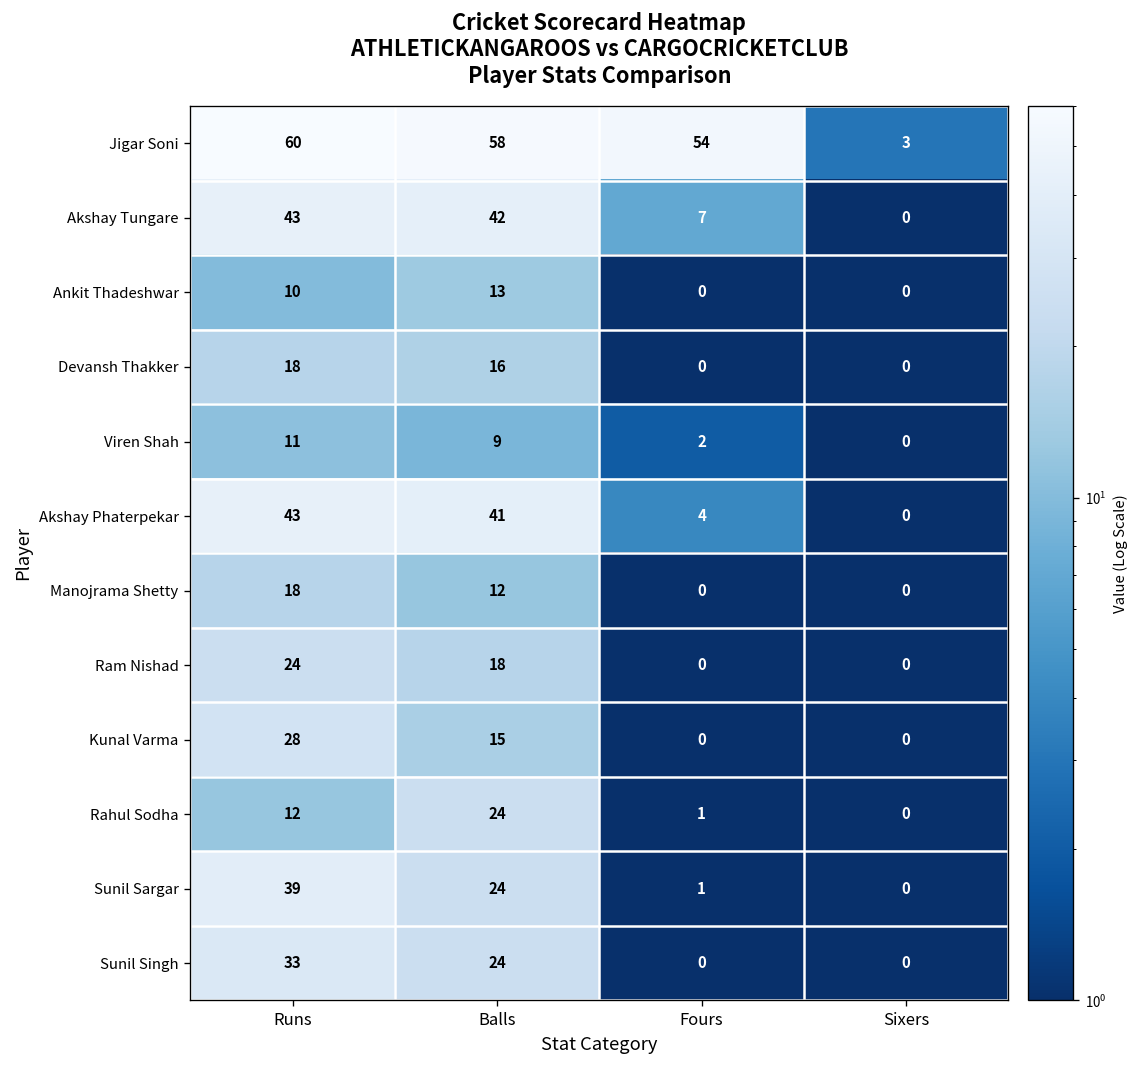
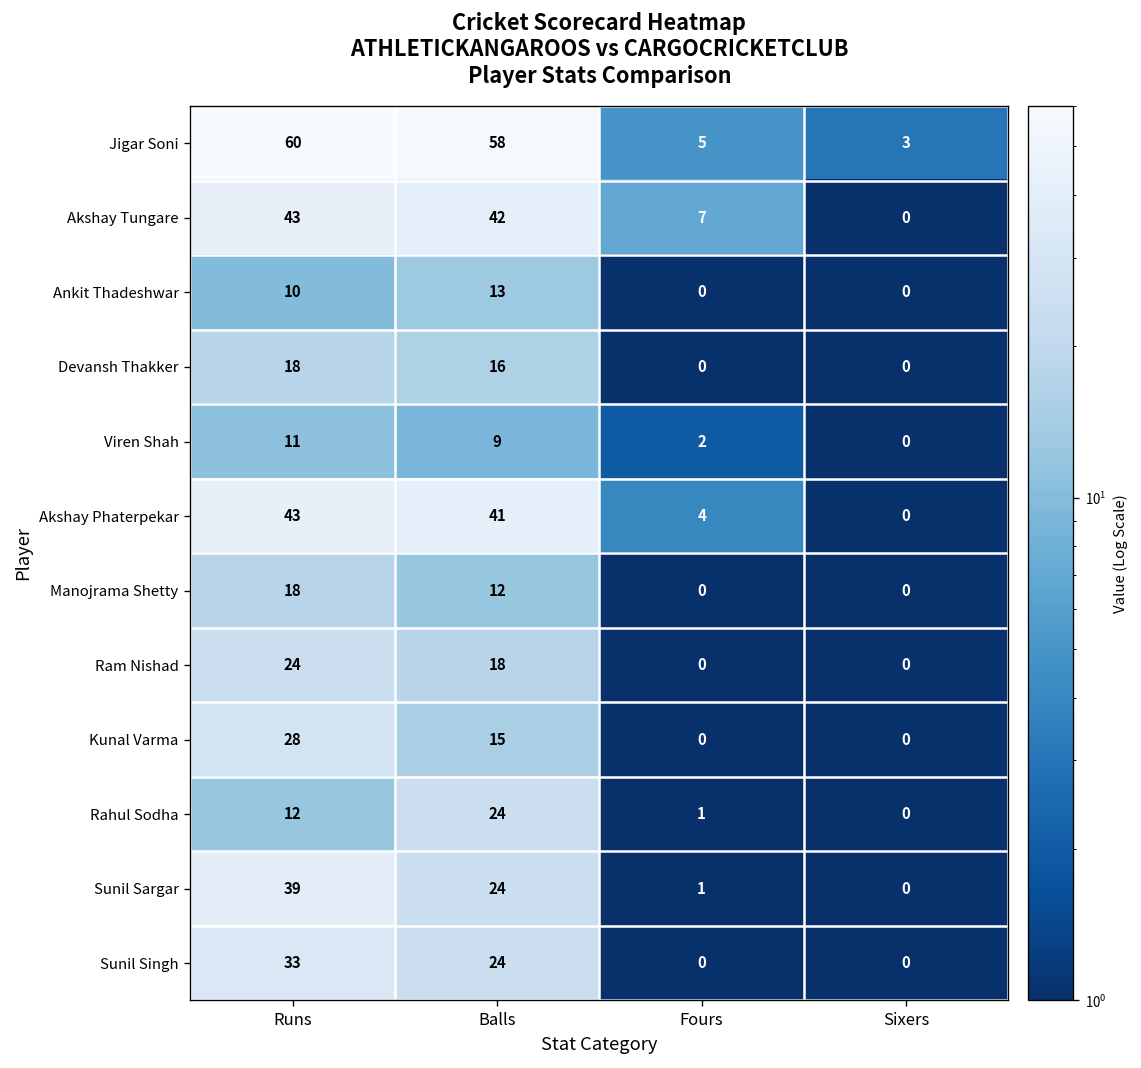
  {
    "Jigar Soni": {
      "Runs": 60,
      "Balls": 58,
-     "Fours": 54,
+     "Fours": 5,
      "Sixers": 3
    },
    "Akshay Tungare": {
      "Runs": 43,
      "Balls": 42,
      "Fours": 7,
      "Sixers": 0
    },
    "Ankit Thadeshwar": {
      "Runs": 10,
      "Balls": 13,
      "Fours": 0,
      "Sixers": 0
    },
    "Devansh Thakker": {
      "Runs": 18,
      "Balls": 16,
      "Fours": 0,
      "Sixers": 0
    },
    "Viren Shah": {
      "Runs": 11,
      "Balls": 9,
      "Fours": 2,
      "Sixers": 0
    },
    "Akshay Phaterpekar": {
      "Runs": 43,
      "Balls": 41,
      "Fours": 4,
      "Sixers": 0
    },
    "Manojrama Shetty": {
      "Runs": 18,
      "Balls": 12,
      "Fours": 0,
      "Sixers": 0
    },
    "Ram Nishad": {
      "Runs": 24,
      "Balls": 18,
      "Fours": 0,
      "Sixers": 0
    },
    "Kunal Varma": {
      "Runs": 28,
      "Balls": 15,
      "Fours": 0,
      "Sixers": 0
    },
    "Rahul Sodha": {
      "Runs": 12,
      "Balls": 24,
      "Fours": 1,
      "Sixers": 0
    },
    "Sunil Sargar": {
      "Runs": 39,
      "Balls": 24,
      "Fours": 1,
      "Sixers": 0
    },
    "Sunil Singh": {
      "Runs": 33,
      "Balls": 24,
      "Fours": 0,
      "Sixers": 0
    }
  }
